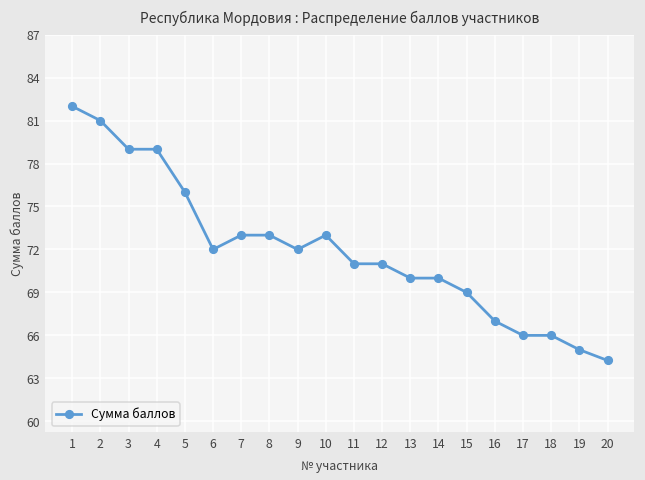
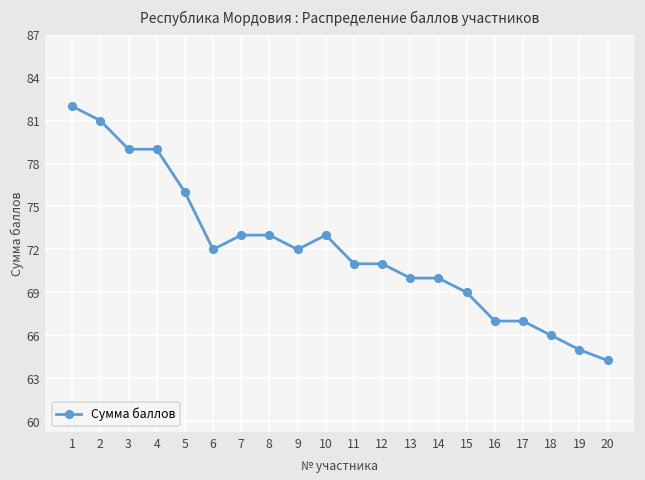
  {
    "1": 82,
    "2": 81,
    "3": 79,
    "4": 79,
    "5": 76,
    "6": 72,
    "7": 73,
    "8": 73,
    "9": 72,
    "10": 73,
    "11": 71,
    "12": 71,
    "13": 70,
    "14": 70,
    "15": 69,
    "16": 67,
-   "17": 66,
+   "17": 67,
    "18": 66,
    "19": 65,
    "20": 64.3
  }
